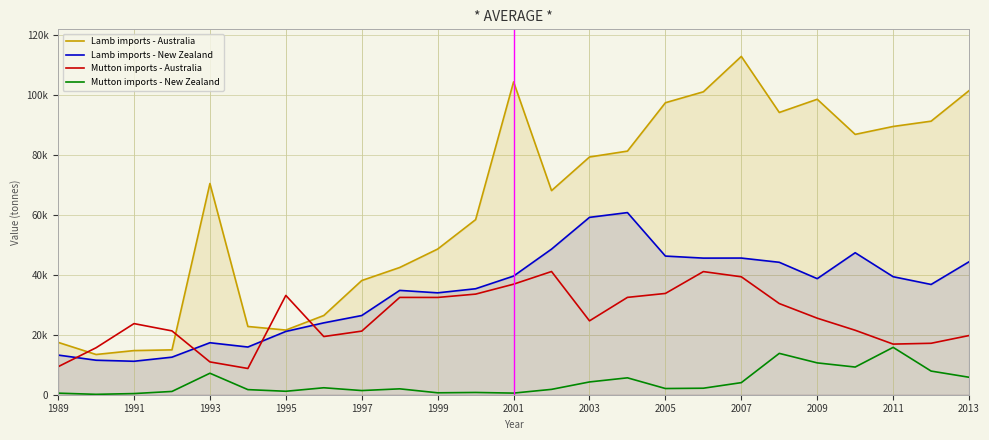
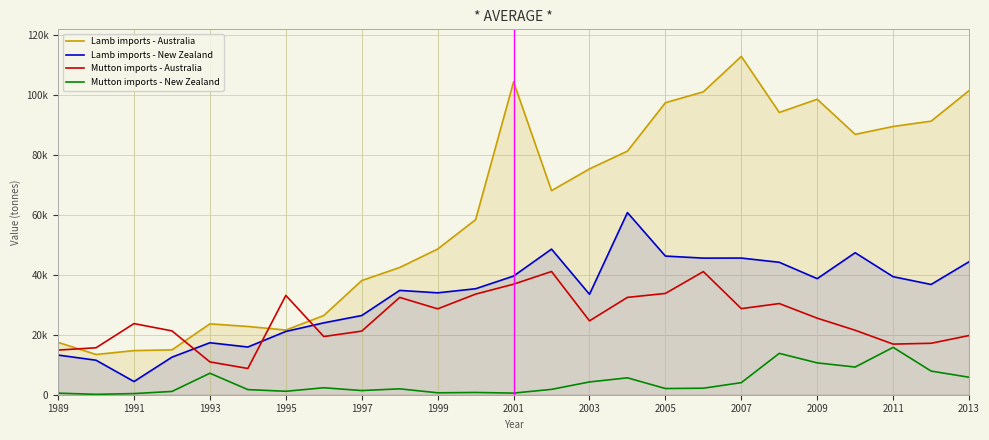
  {
    "Lamb imports - Australia": {
      "1989": 17000,
      "1991": 15000,
-     "1993": 70000,
+     "1993": 24000,
      "1997": 38000,
      "1999": 49000,
      "2001": 104000,
-     "2003": 79000,
+     "2003": 75000,
      "2005": 97000,
      "2007": 113000,
      "2009": 99000,
      "2011": 89000,
      "2013": 101000
    },
    "Lamb imports - New Zealand": {
      "1989": 13000,
-     "1991": 11000,
+     "1991": 4000,
      "1993": 17000,
      "1997": 26000,
      "1999": 34000,
      "2001": 40000,
-     "2003": 59000,
+     "2003": 33000,
      "2005": 46000,
      "2007": 46000,
      "2009": 39000,
      "2011": 39000,
      "2013": 44000
    },
    "Mutton imports - Australia": {
-     "1989": 9000,
+     "1989": 15000,
      "1991": 24000,
      "1993": 11000,
      "1995": 33000,
      "1997": 21000,
-     "1999": 32000,
+     "1999": 29000,
      "2001": 37000,
      "2003": 25000,
      "2005": 34000,
-     "2007": 39000,
+     "2007": 29000,
      "2009": 26000,
      "2011": 17000,
      "2013": 20000
    },
    "Mutton imports - New Zealand": {
      "1989": 1000,
      "1991": 0,
      "1993": 7000,
      "1995": 1000,
      "1997": 1000,
      "1999": 1000,
      "2001": 1000,
      "2003": 4000,
      "2005": 2000,
      "2007": 4000,
      "2009": 11000,
      "2011": 16000,
      "2013": 6000
    }
  }
